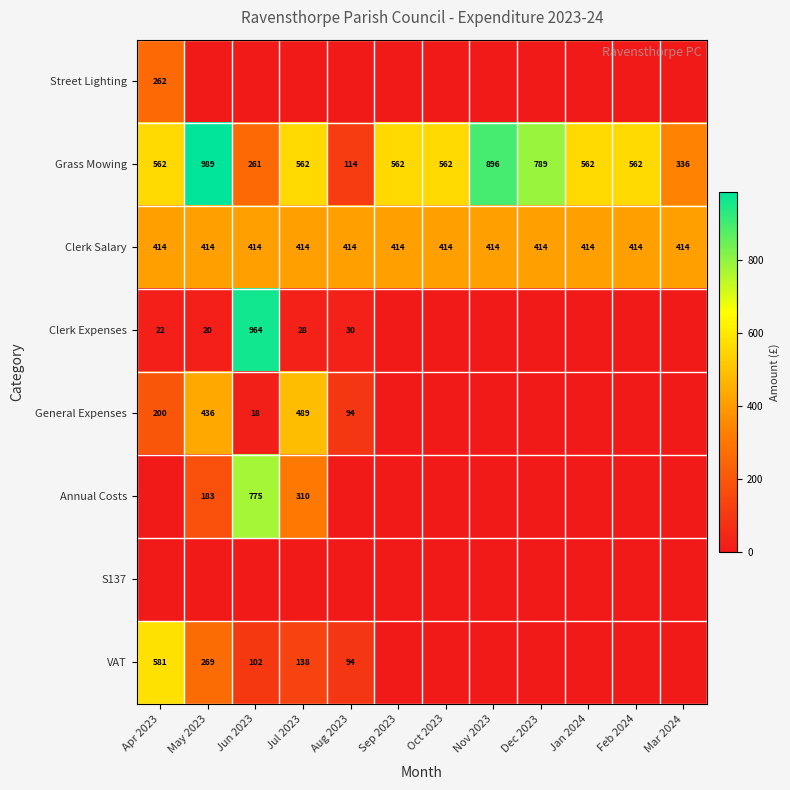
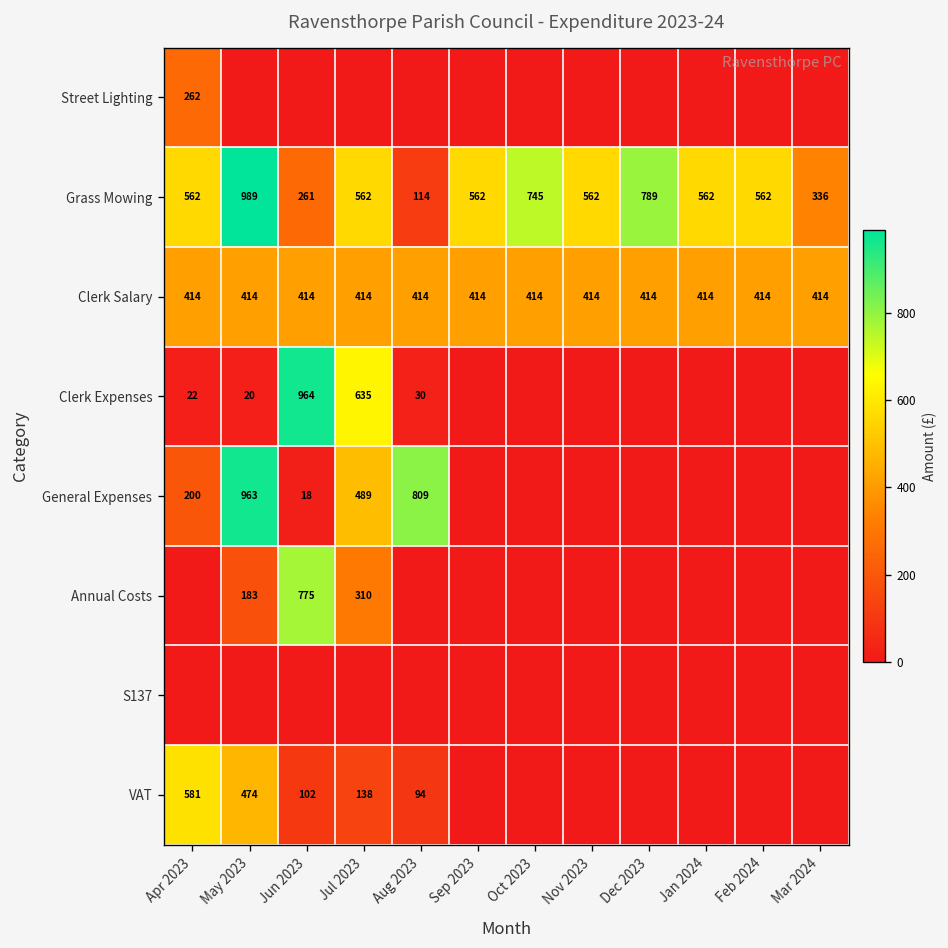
  {
    "Street Lighting": {
      "Apr 2023": 262
    },
    "Grass Mowing": {
      "Apr 2023": 562,
      "May 2023": 989,
      "Jun 2023": 261,
      "Jul 2023": 562,
      "Aug 2023": 114,
      "Sep 2023": 562,
-     "Oct 2023": 562,
-     "Nov 2023": 896,
+     "Oct 2023": 745,
+     "Nov 2023": 562,
      "Dec 2023": 789,
      "Jan 2024": 562,
      "Feb 2024": 562,
      "Mar 2024": 336
    },
    "Clerk Salary": {
      "Apr 2023": 414,
      "May 2023": 414,
      "Jun 2023": 414,
      "Jul 2023": 414,
      "Aug 2023": 414,
      "Sep 2023": 414,
      "Oct 2023": 414,
      "Nov 2023": 414,
      "Dec 2023": 414,
      "Jan 2024": 414,
      "Feb 2024": 414,
      "Mar 2024": 414
    },
    "Clerk Expenses": {
      "Apr 2023": 22,
      "May 2023": 20,
      "Jun 2023": 964,
-     "Jul 2023": 28,
+     "Jul 2023": 635,
      "Aug 2023": 30
    },
    "General Expenses": {
      "Apr 2023": 200,
-     "May 2023": 436,
+     "May 2023": 963,
      "Jun 2023": 18,
      "Jul 2023": 489,
-     "Aug 2023": 94
+     "Aug 2023": 809
    },
    "Annual Costs": {
      "May 2023": 183,
      "Jun 2023": 775,
      "Jul 2023": 310
    },
    "VAT": {
      "Apr 2023": 581,
-     "May 2023": 269,
+     "May 2023": 474,
      "Jun 2023": 102,
      "Jul 2023": 138,
      "Aug 2023": 94
    }
  }
